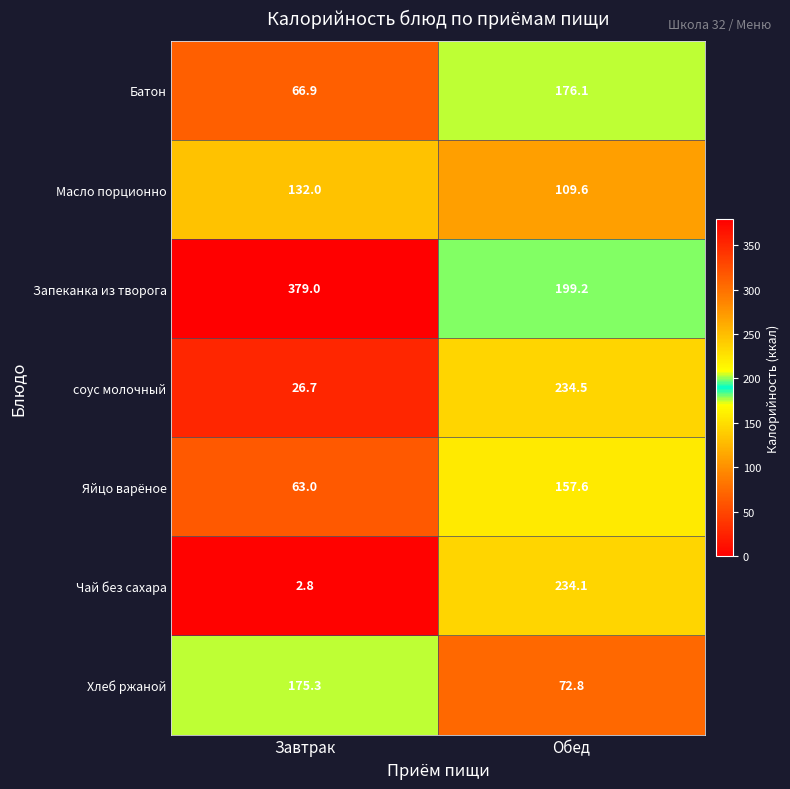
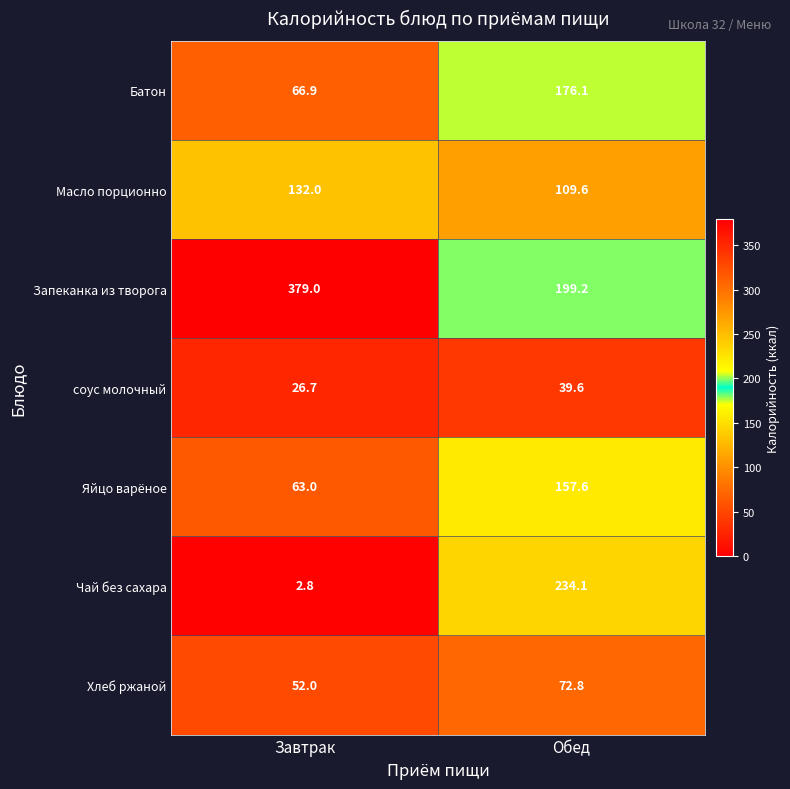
  {
    "Батон": {
      "Завтрак": 66.9,
      "Обед": 176.1
    },
    "Масло порционно": {
      "Завтрак": 132.0,
      "Обед": 109.6
    },
    "Запеканка из творога": {
      "Завтрак": 379.0,
      "Обед": 199.2
    },
    "соус молочный": {
      "Завтрак": 26.7,
-     "Обед": 234.5
+     "Обед": 39.6
    },
    "Яйцо варёное": {
      "Завтрак": 63.0,
      "Обед": 157.6
    },
    "Чай без сахара": {
      "Завтрак": 2.8,
      "Обед": 234.1
    },
    "Хлеб ржаной": {
-     "Завтрак": 175.3,
+     "Завтрак": 52.0,
      "Обед": 72.8
    }
  }
